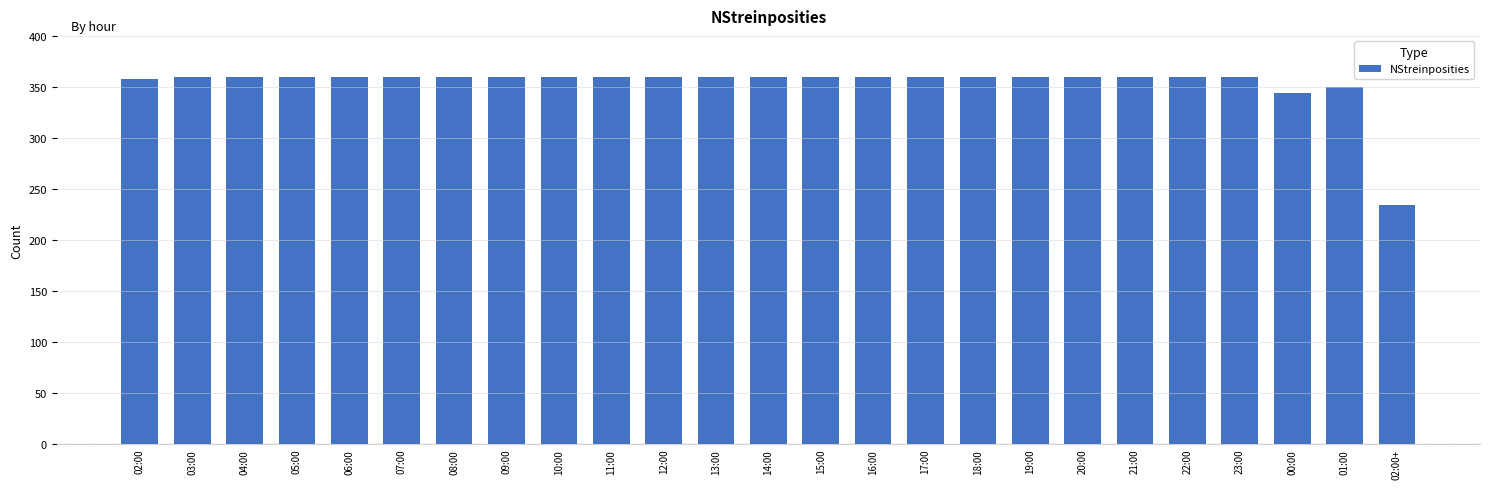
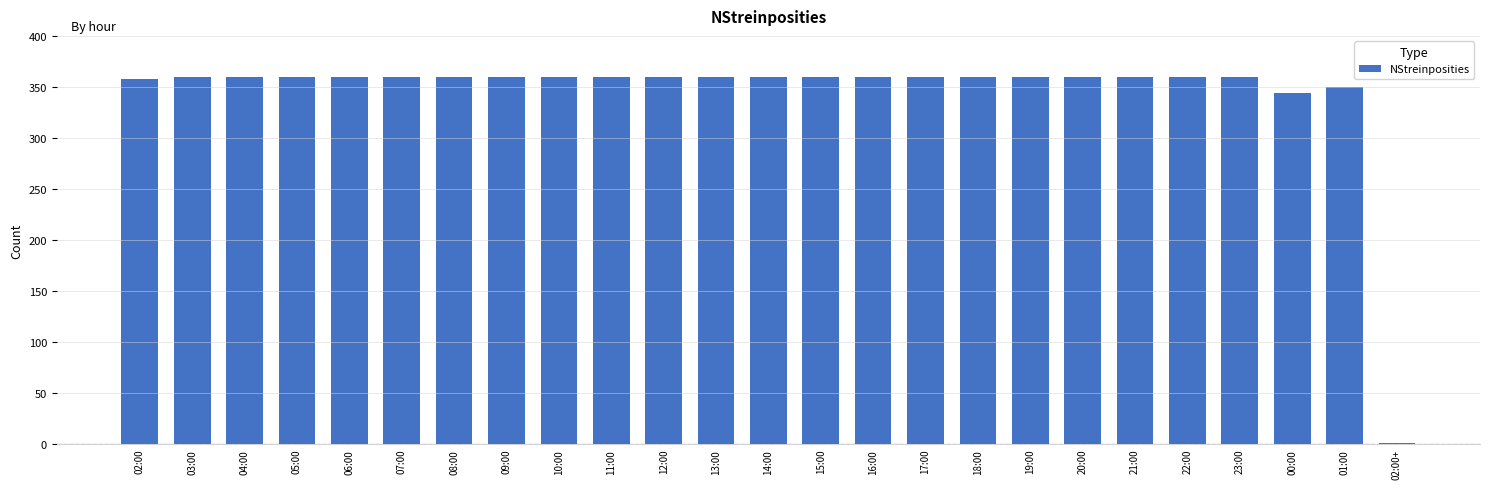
  {
    "02:00": 358,
    "03:00": 360,
    "04:00": 360,
    "05:00": 360,
    "06:00": 360,
    "07:00": 360,
    "08:00": 360,
    "09:00": 360,
    "10:00": 360,
    "11:00": 360,
    "12:00": 360,
    "13:00": 360,
    "14:00": 360,
    "15:00": 360,
    "16:00": 360,
    "17:00": 360,
    "18:00": 360,
    "19:00": 360,
    "20:00": 360,
    "21:00": 360,
    "22:00": 360,
    "23:00": 360,
    "00:00": 344,
    "01:00": 350,
-   "02:00+": 234
+   "02:00+": 1
  }
